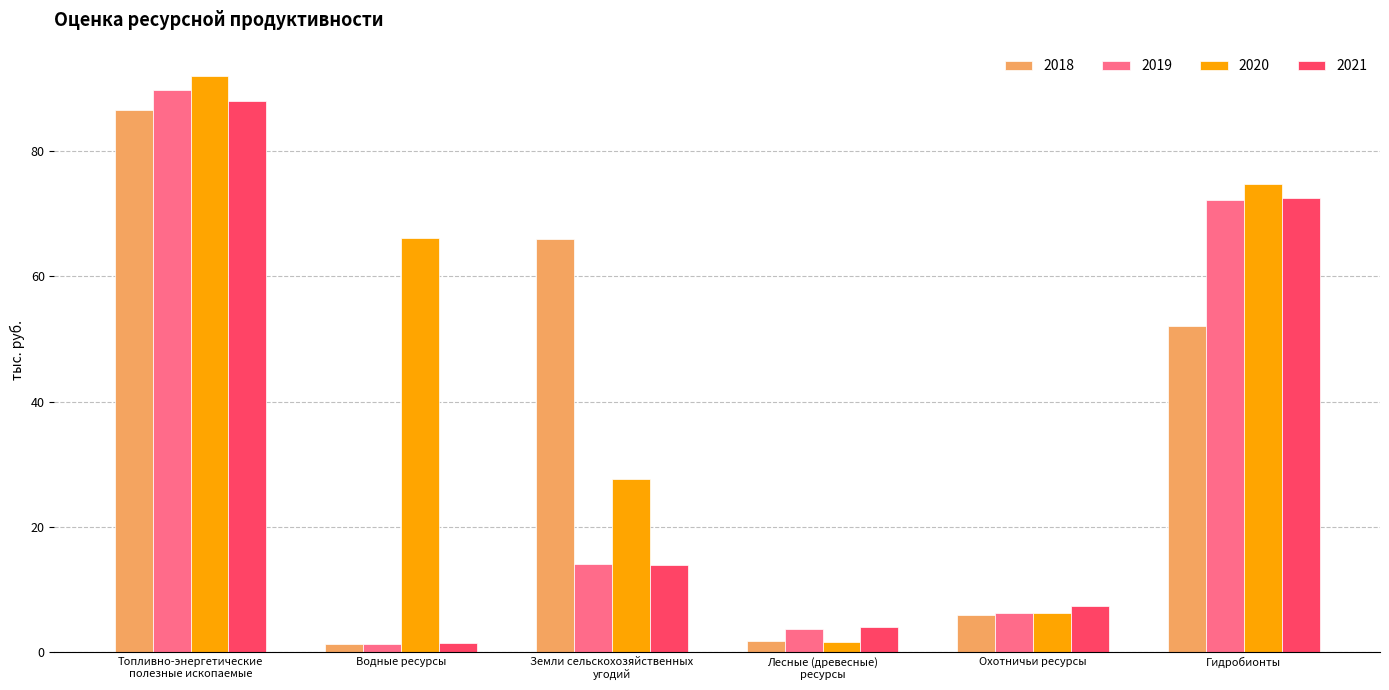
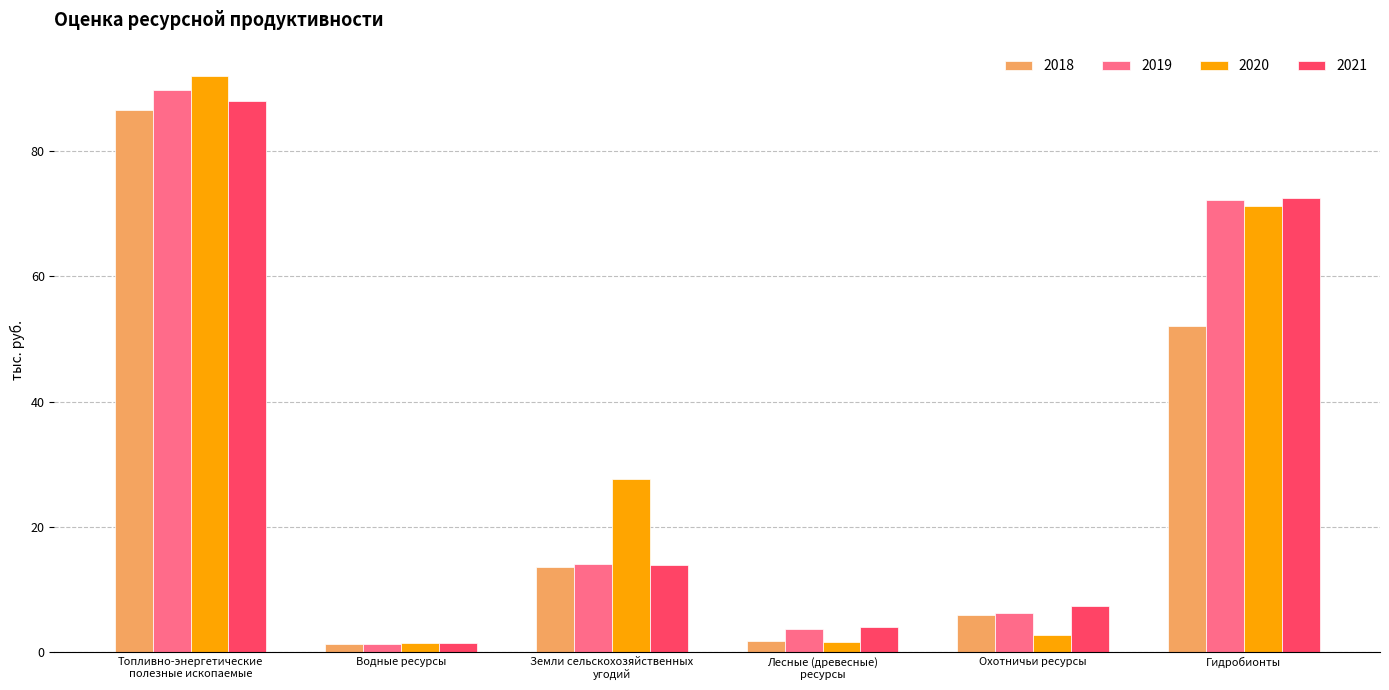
  {
    "2018": {
      "Топливно-энергетические полезные ископаемые": 86,
      "Водные ресурсы": 1,
-     "Земли сельскохозяйственных угодий": 66,
+     "Земли сельскохозяйственных угодий": 14,
      "Лесные (древесные) ресурсы": 2,
      "Охотничьи ресурсы": 6,
      "Гидробионты": 52
    },
    "2020": {
      "Топливно-энергетические полезные ископаемые": 92,
-     "Водные ресурсы": 66,
+     "Водные ресурсы": 1,
      "Земли сельскохозяйственных угодий": 28,
      "Лесные (древесные) ресурсы": 2,
-     "Охотничьи ресурсы": 6,
-     "Гидробионты": 75
+     "Охотничьи ресурсы": 3,
+     "Гидробионты": 71
    }
  }
